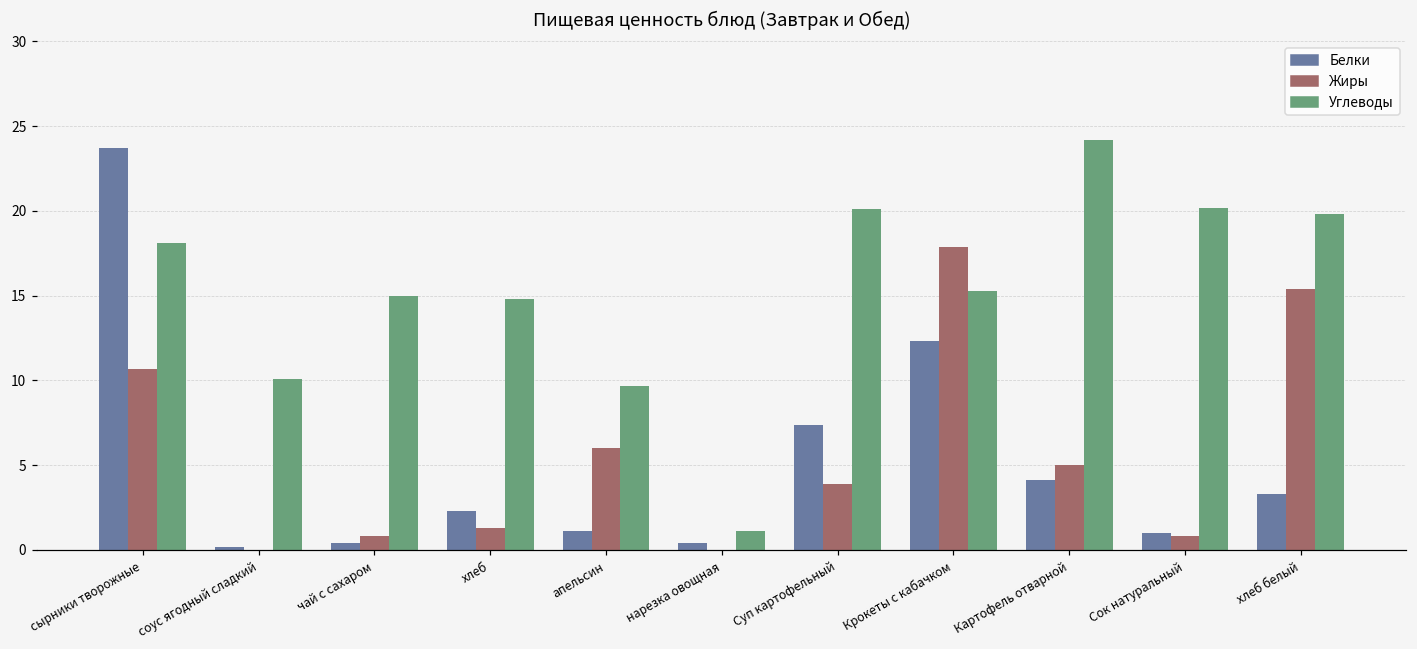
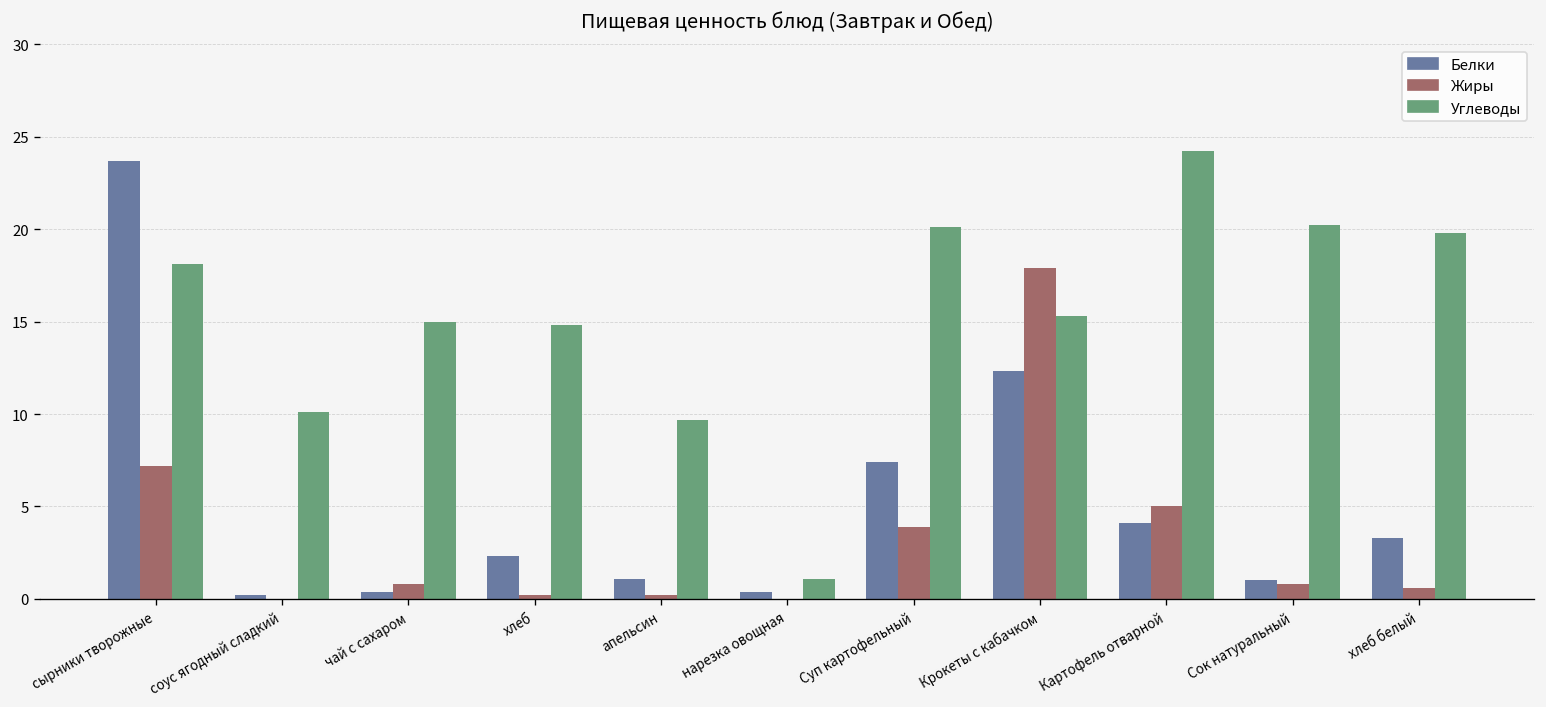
  {
    "Жиры": {
-     "сырники творожные": 10.7,
+     "сырники творожные": 7.2,
      "соус ягодный сладкий": 0.0,
      "чай с сахаром": 0.8,
-     "хлеб": 1.3,
-     "апельсин": 6.0,
+     "хлеб": 0.2,
+     "апельсин": 0.2,
      "нарезка овощная": 0.0,
      "Суп картофельный": 3.9,
      "Крокеты с кабачком": 17.9,
      "Картофель отварной": 5.0,
      "Сок натуральный": 0.8,
-     "хлеб белый": 15.4
+     "хлеб белый": 0.6
    }
  }
